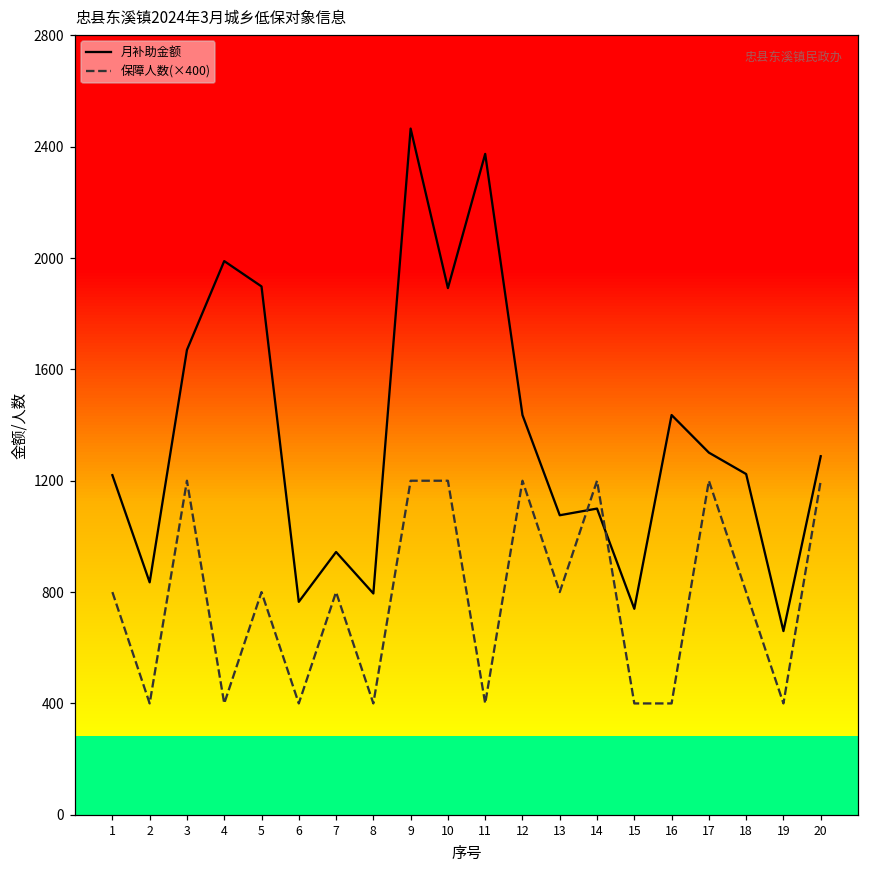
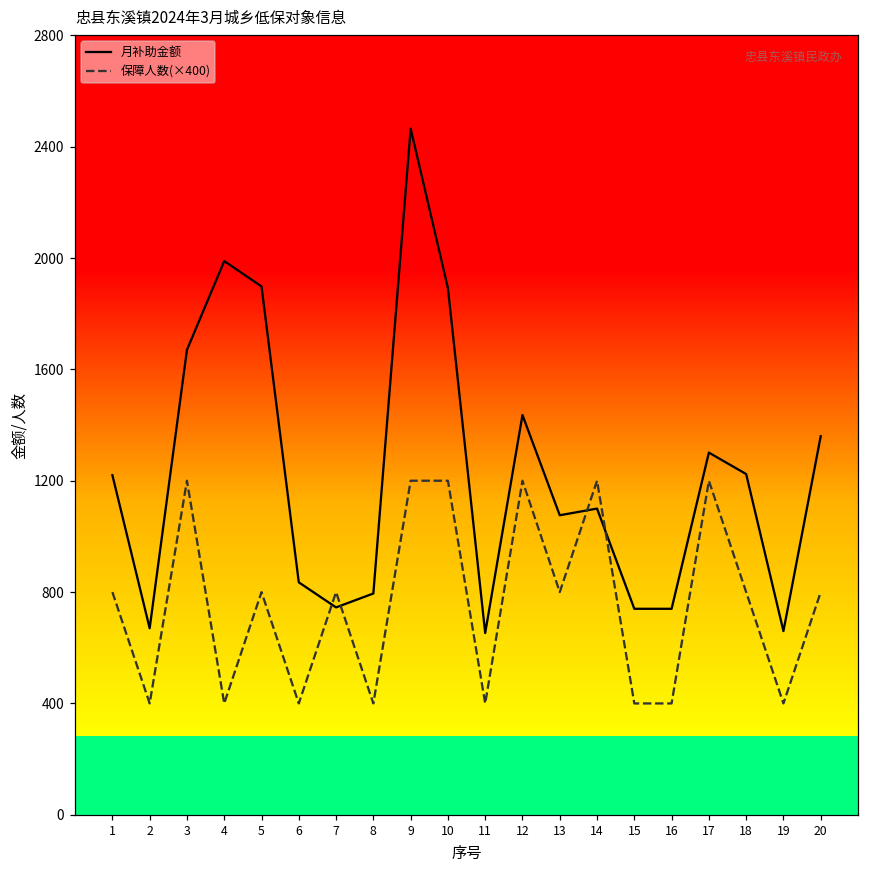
  {
    "月补助金额": {
      "1": 1220,
-     "2": 840,
+     "2": 670,
      "3": 1670,
      "4": 1990,
      "5": 1900,
-     "6": 770,
-     "7": 940,
+     "6": 840,
+     "7": 750,
      "8": 800,
      "9": 2470,
      "10": 1890,
-     "11": 2370,
+     "11": 650,
      "12": 1440,
      "13": 1080,
      "14": 1100,
      "15": 740,
-     "16": 1440,
+     "16": 740,
      "17": 1300,
      "18": 1220,
      "19": 660,
-     "20": 1290
+     "20": 1360
    },
    "保障人数(×400)": {
      "1": 800,
      "2": 400,
      "3": 1200,
      "4": 400,
      "5": 800,
      "6": 400,
      "7": 800,
      "8": 400,
      "9": 1200,
      "10": 1200,
      "11": 400,
      "12": 1200,
      "13": 800,
      "14": 1200,
      "15": 400,
      "16": 400,
      "17": 1200,
      "18": 800,
      "19": 400,
-     "20": 1200
+     "20": 800
    }
  }
